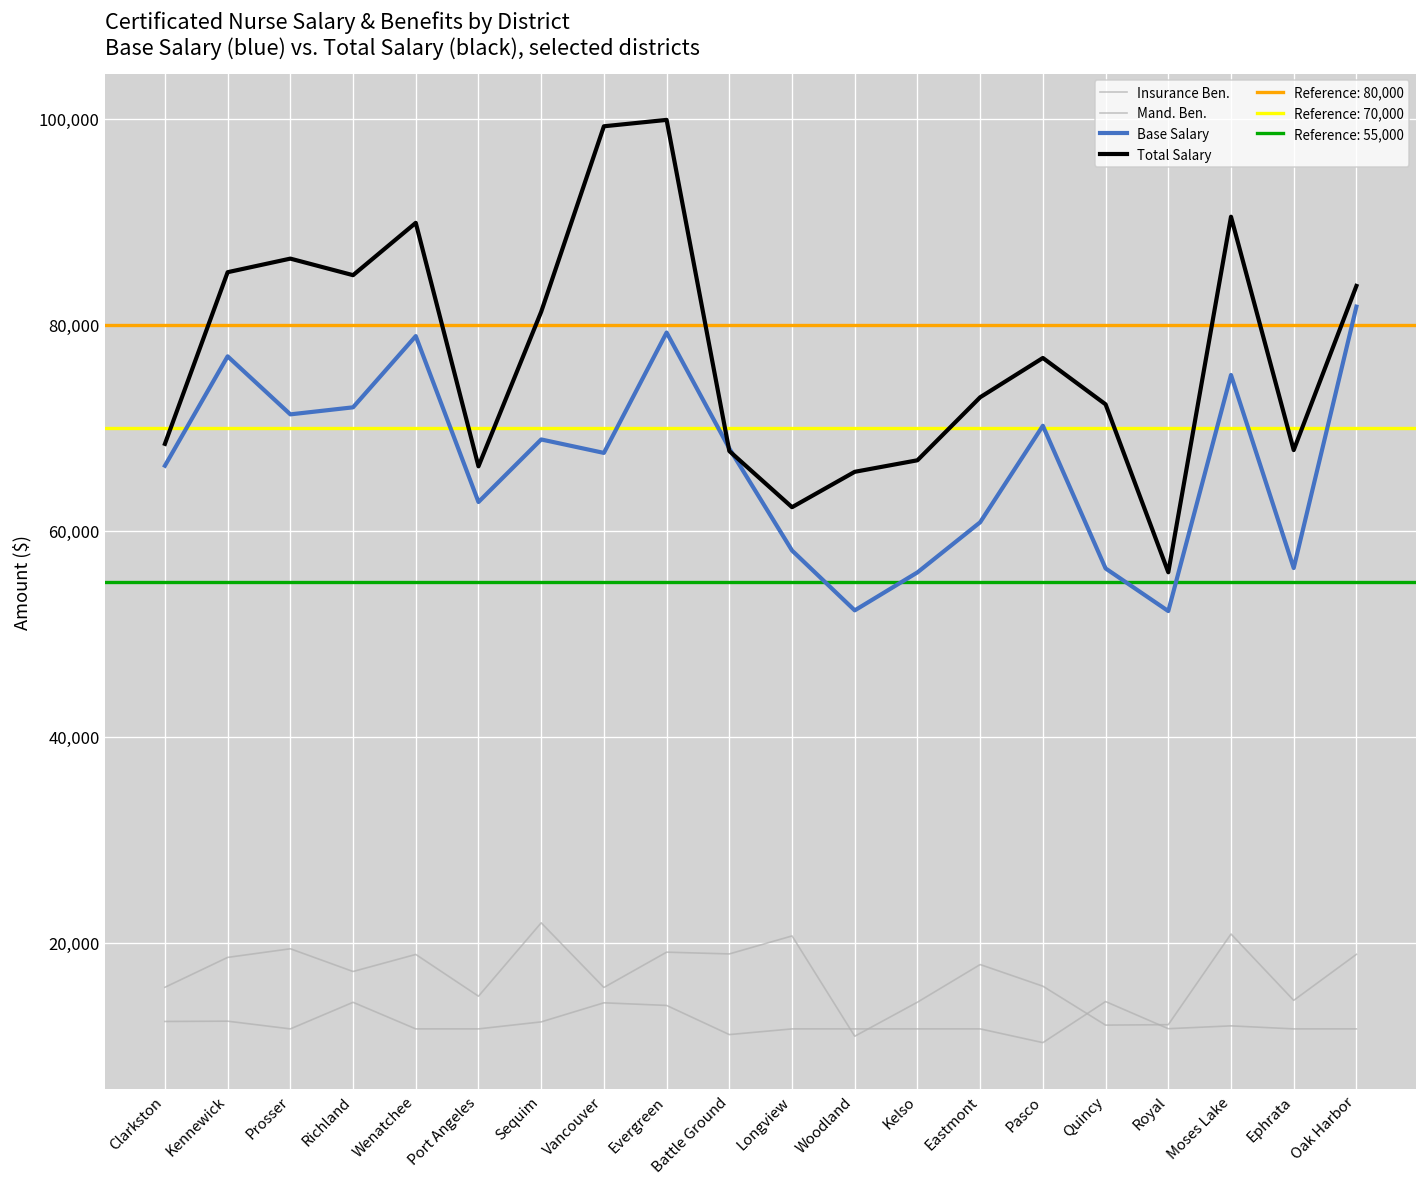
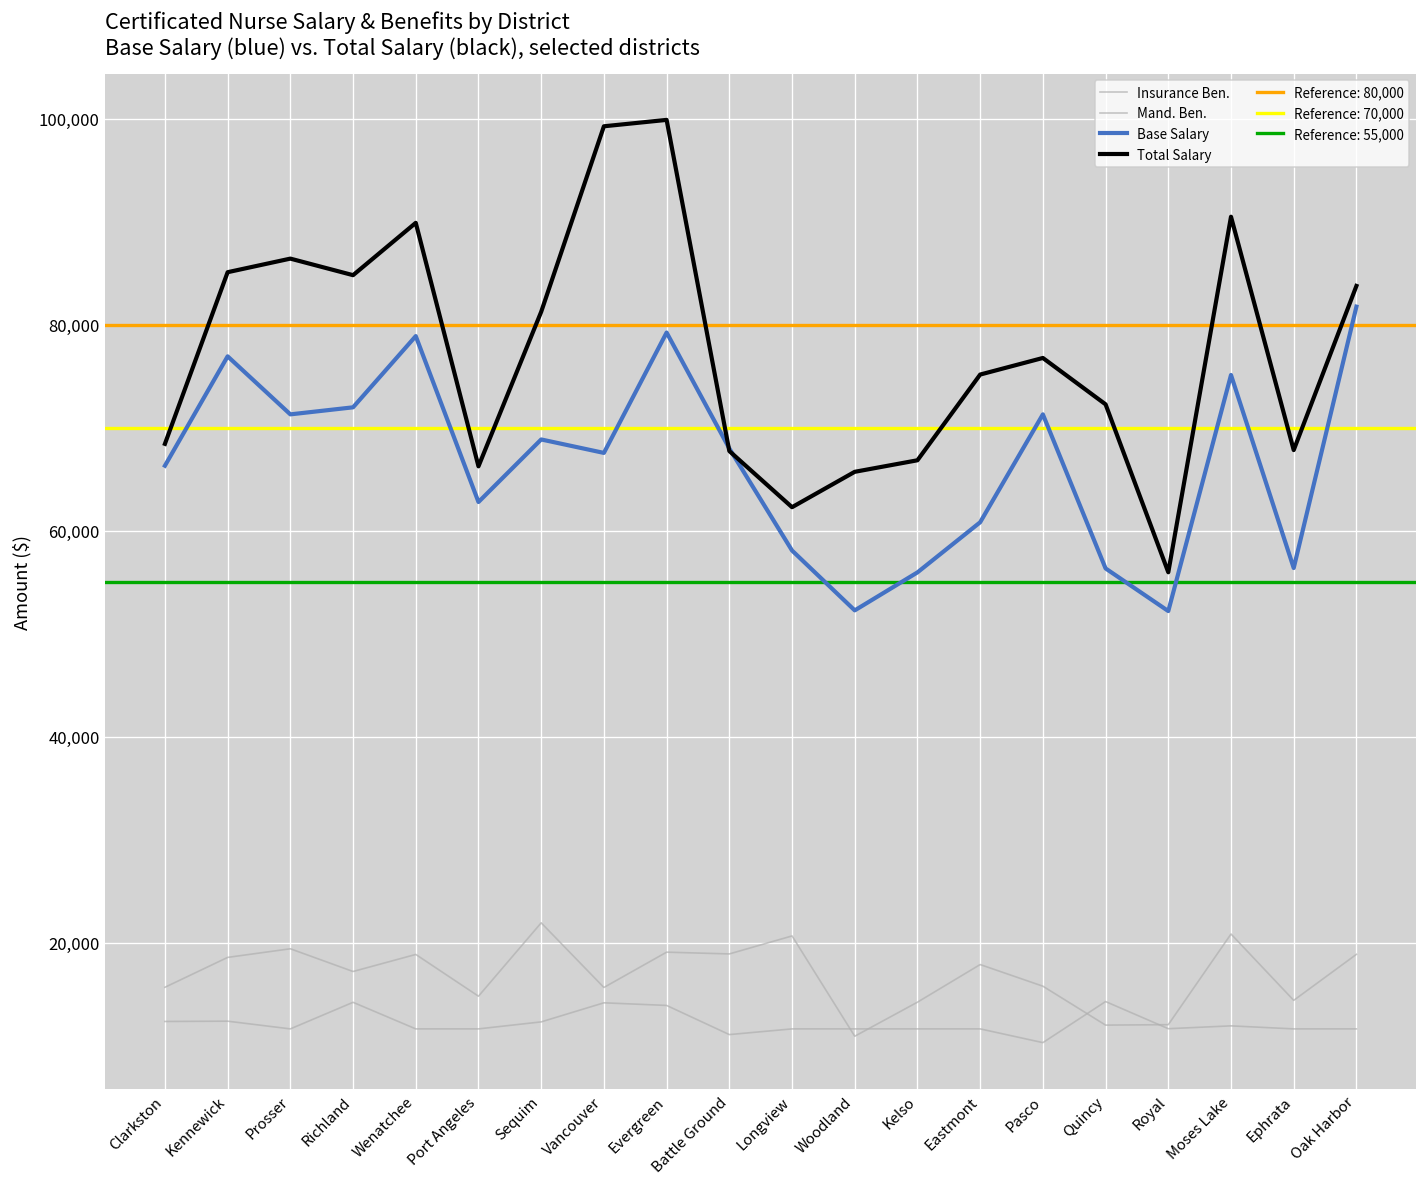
  {
    "Base Salary": {
      "Clarkston": "66,000",
      "Kennewick": "77,000",
      "Prosser": "71,000",
      "Richland": "72,000",
      "Wenatchee": "79,000",
      "Port Angeles": "63,000",
      "Sequim": "69,000",
      "Vancouver": "68,000",
      "Evergreen": "79,000",
      "Longview": "58,000",
      "Woodland": "52,000",
      "Kelso": "56,000",
      "Eastmont": "61,000",
-     "Pasco": "70,000",
+     "Pasco": "71,000",
      "Quincy": "56,000",
      "Royal": "52,000",
      "Moses Lake": "75,000",
      "Ephrata": "56,000",
      "Oak Harbor": "82,000"
    },
    "Total Salary": {
      "Clarkston": "68,000",
      "Kennewick": "85,000",
      "Prosser": "86,000",
      "Richland": "85,000",
      "Wenatchee": "90,000",
      "Port Angeles": "66,000",
      "Sequim": "81,000",
      "Vancouver": "99,000",
      "Evergreen": "100,000",
      "Longview": "62,000",
      "Woodland": "66,000",
      "Kelso": "67,000",
-     "Eastmont": "73,000",
+     "Eastmont": "75,000",
      "Pasco": "77,000",
      "Quincy": "72,000",
      "Royal": "56,000",
      "Moses Lake": "90,000",
      "Ephrata": "68,000",
      "Oak Harbor": "84,000"
    }
  }
